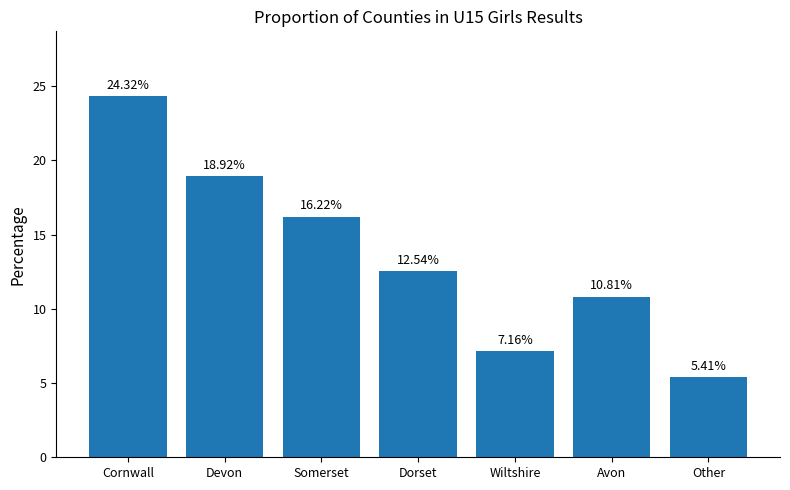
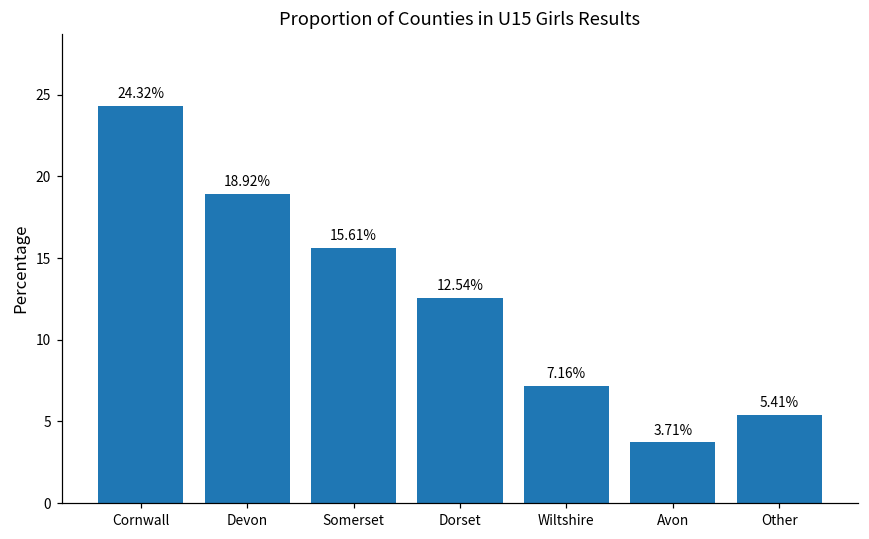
  {
    "Cornwall": "24.32%",
    "Devon": "18.92%",
-   "Somerset": "16.22%",
+   "Somerset": "15.61%",
    "Dorset": "12.54%",
    "Wiltshire": "7.16%",
-   "Avon": "10.81%",
+   "Avon": "3.71%",
    "Other": "5.41%"
  }
